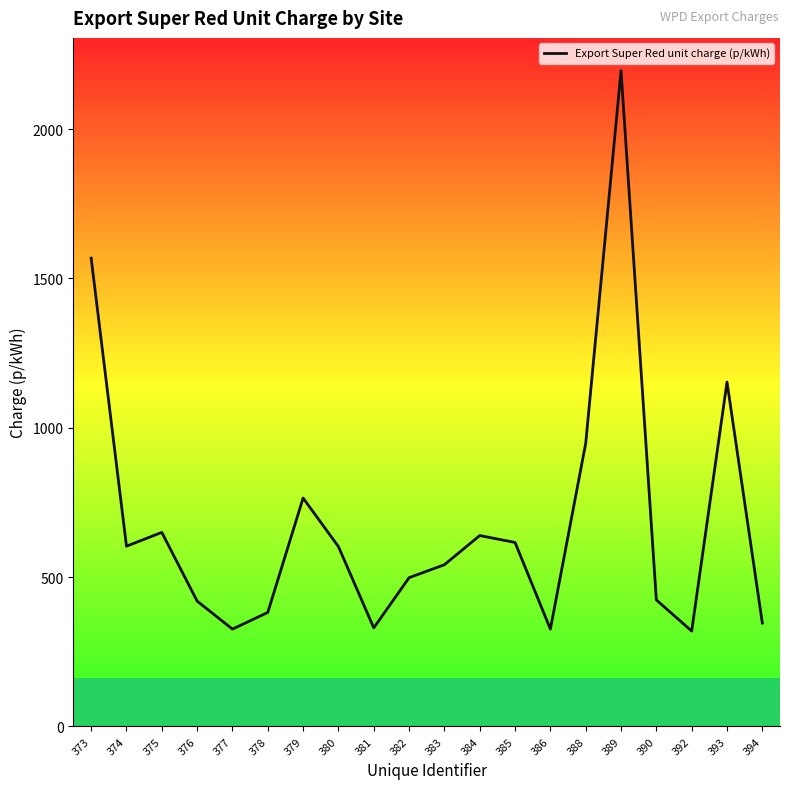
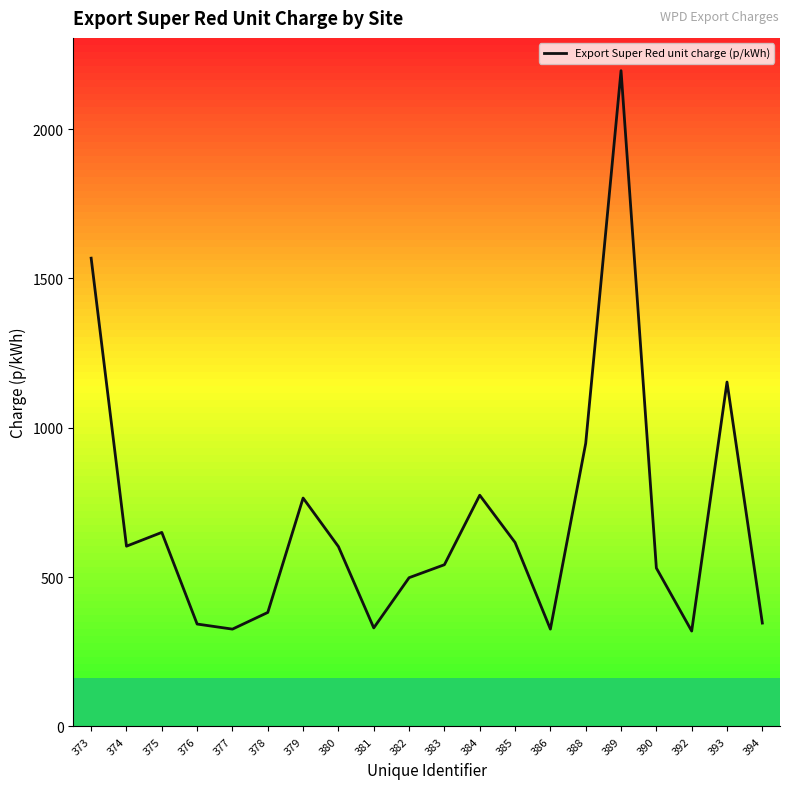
  {
    "373": 1570,
    "374": 600,
    "375": 650,
-   "376": 420,
+   "376": 340,
    "377": 330,
    "378": 380,
    "379": 760,
    "380": 600,
    "381": 330,
    "382": 500,
    "383": 540,
-   "384": 640,
+   "384": 770,
    "385": 620,
    "386": 330,
    "388": 950,
    "389": 2200,
-   "390": 420,
+   "390": 530,
    "392": 320,
    "393": 1150,
    "394": 350
  }
